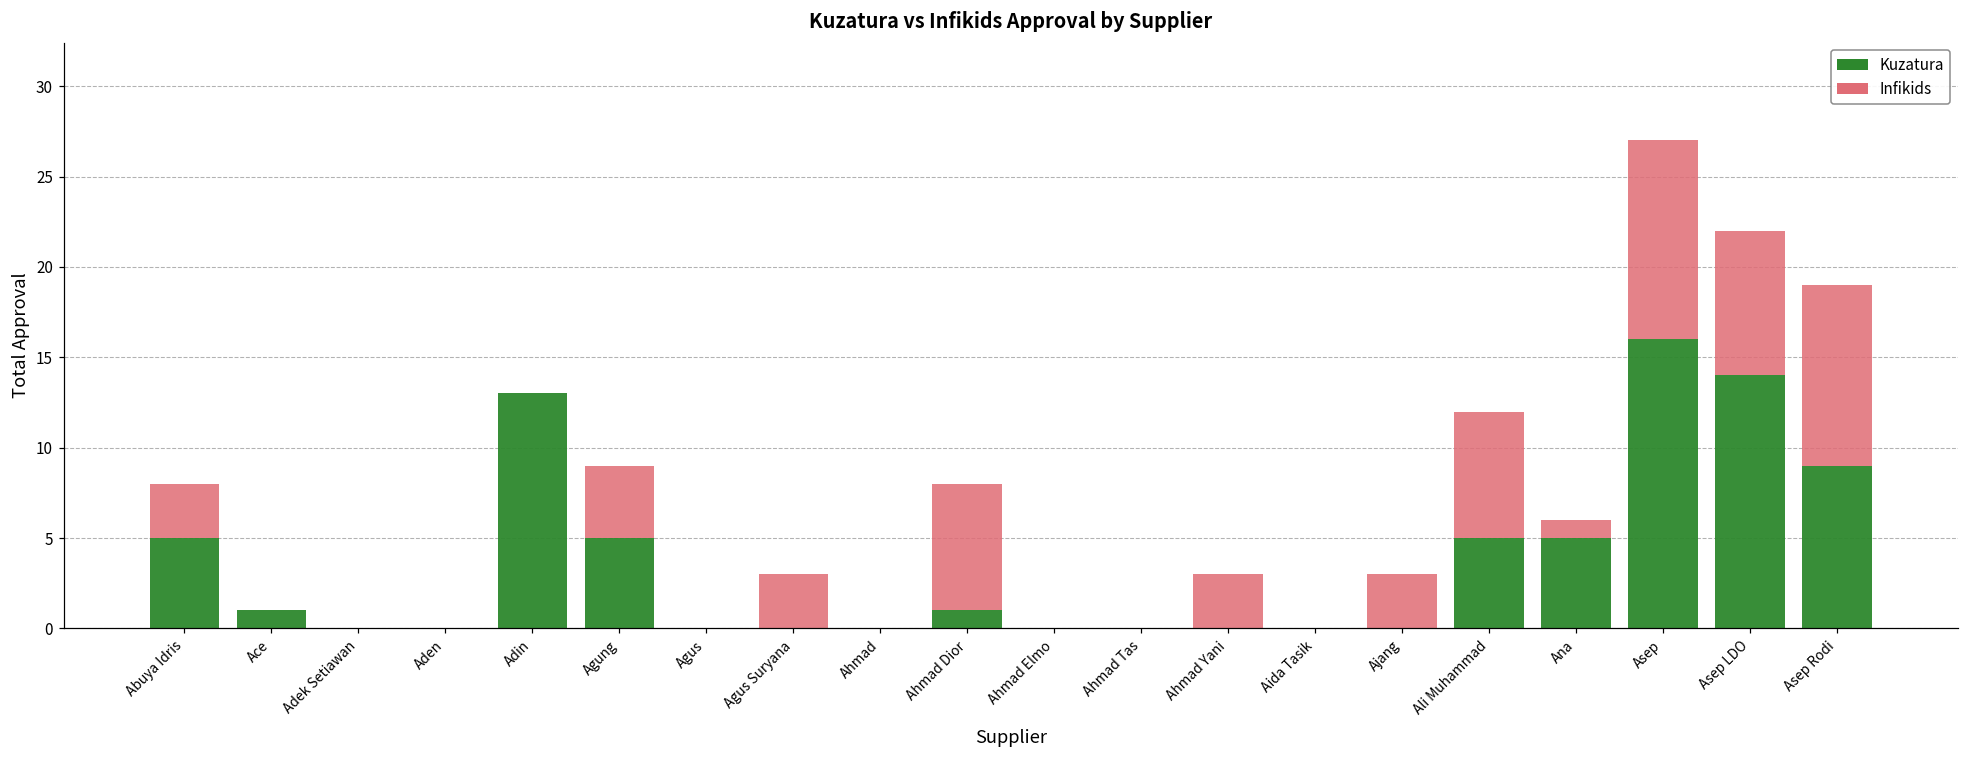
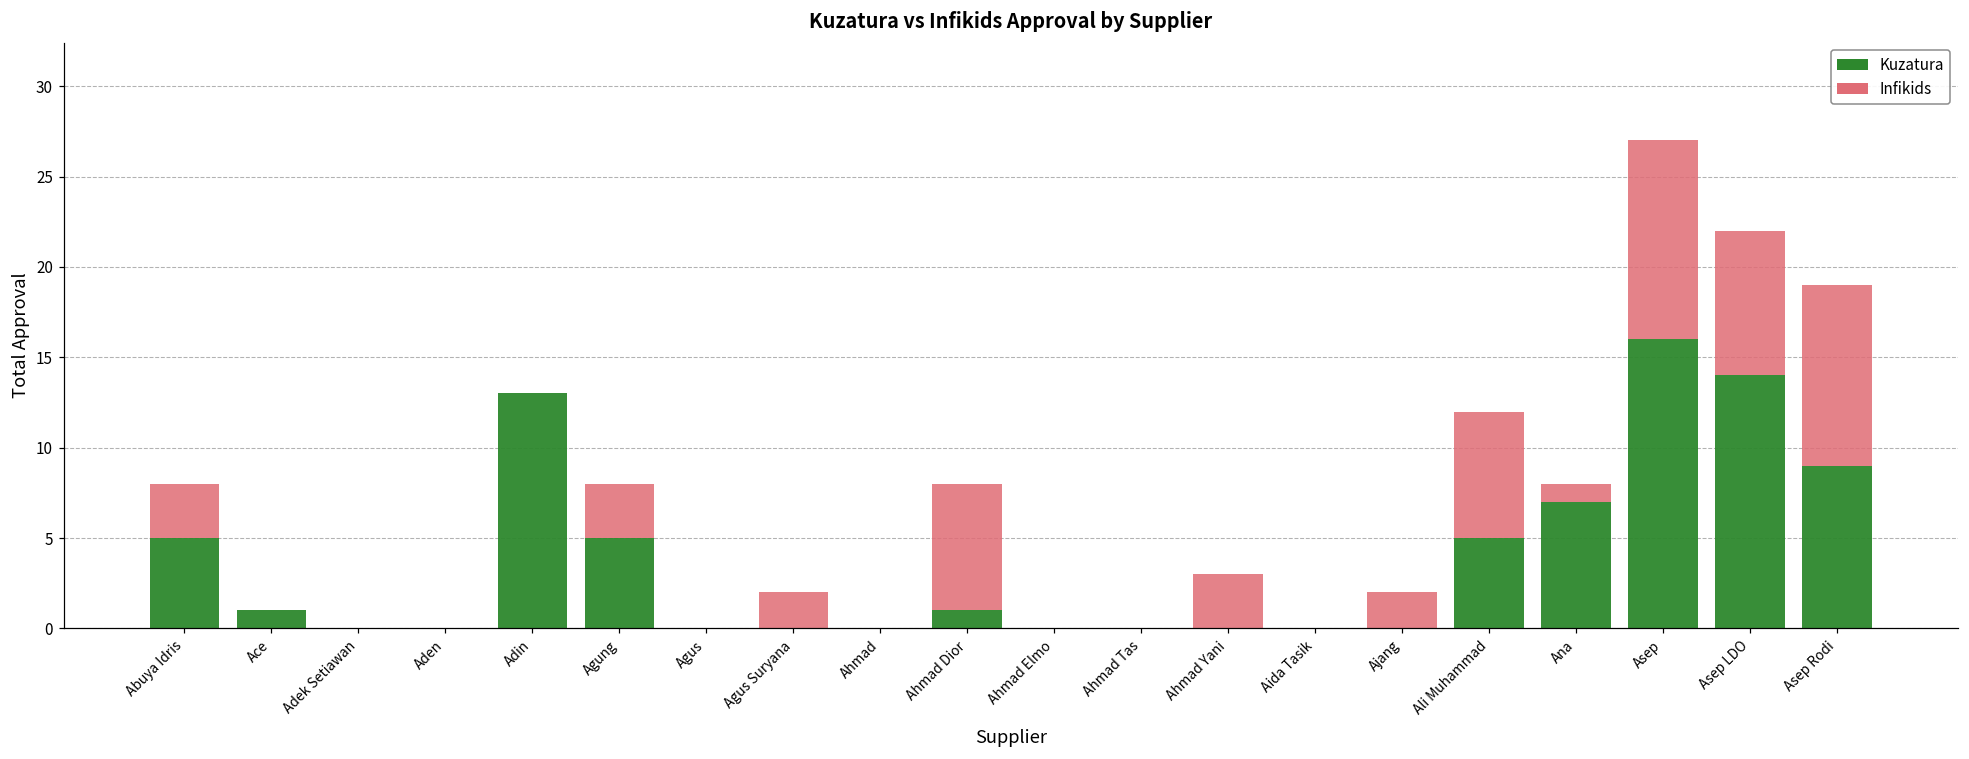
  {
    "Kuzatura": {
      "Abuya Idris": 5,
      "Ace": 1,
      "Adek Setiawan": 0,
      "Aden": 0,
      "Adin": 13,
      "Agung": 5,
      "Agus": 0,
      "Agus Suryana": 0,
      "Ahmad": 0,
      "Ahmad Dior": 1,
      "Ahmad Elmo": 0,
      "Ahmad Tas": 0,
      "Ahmad Yani": 0,
      "Aida Tasik": 0,
      "Ajang": 0,
      "Ali Muhammad": 5,
-     "Ana": 5,
+     "Ana": 7,
      "Asep": 16,
      "Asep LDO": 14,
      "Asep Rodi": 9
    },
    "Infikids": {
      "Abuya Idris": 3,
      "Ace": 0,
      "Adek Setiawan": 0,
      "Aden": 0,
      "Adin": 0,
-     "Agung": 4,
+     "Agung": 3,
      "Agus": 0,
-     "Agus Suryana": 3,
+     "Agus Suryana": 2,
      "Ahmad": 0,
      "Ahmad Dior": 7,
      "Ahmad Elmo": 0,
      "Ahmad Tas": 0,
      "Ahmad Yani": 3,
      "Aida Tasik": 0,
-     "Ajang": 3,
+     "Ajang": 2,
      "Ali Muhammad": 7,
      "Ana": 1,
      "Asep": 11,
      "Asep LDO": 8,
      "Asep Rodi": 10
    }
  }
